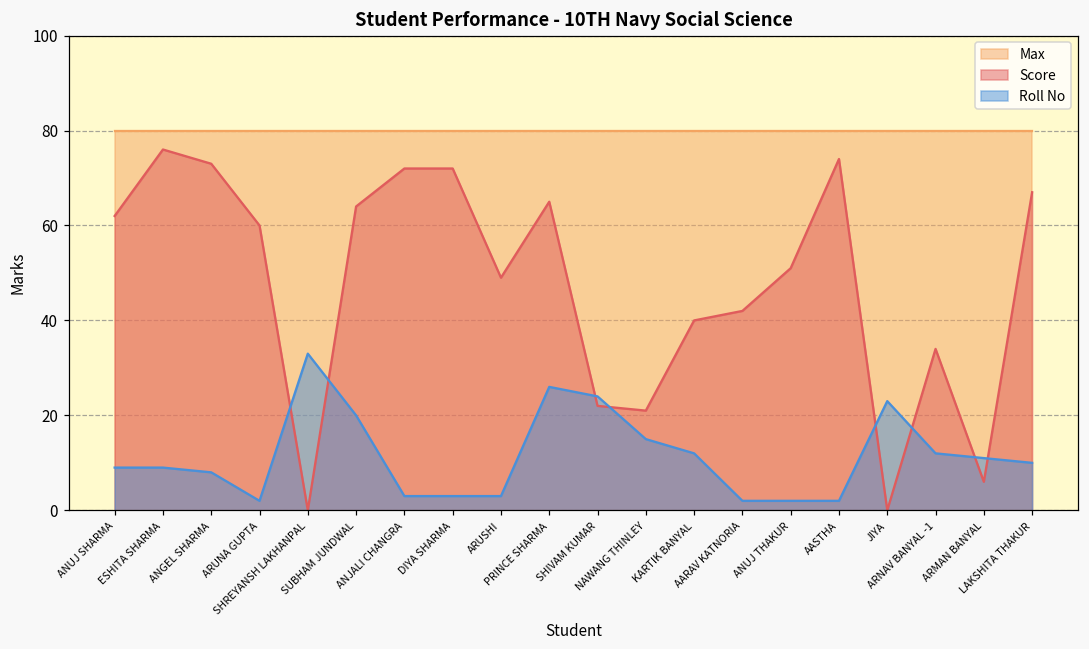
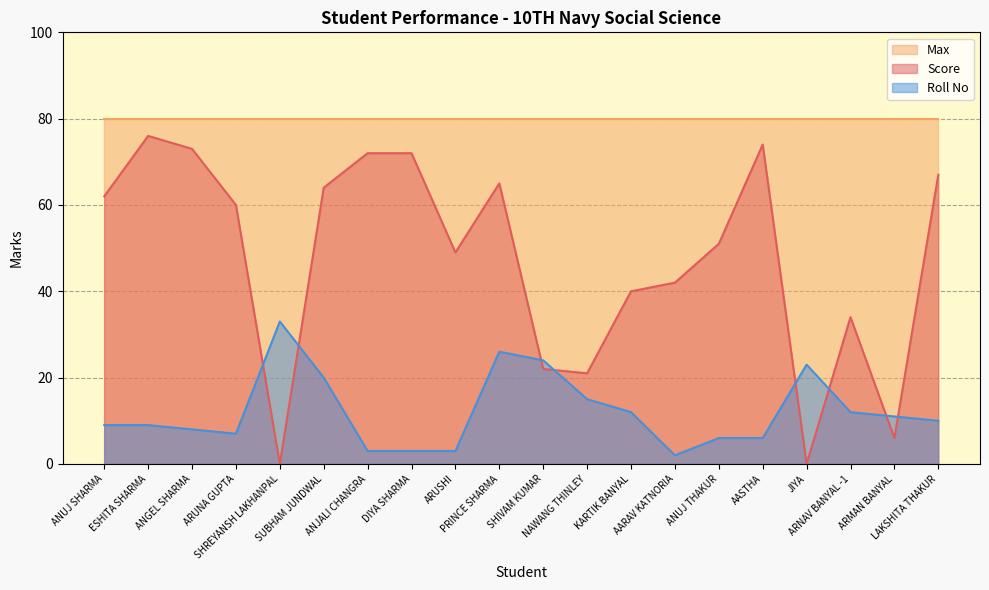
  {
    "Roll No": {
      "ANUJ SHARMA": 9,
      "ESHITA SHARMA": 9,
      "ANGEL SHARMA": 8,
-     "ARUNA GUPTA": 2,
+     "ARUNA GUPTA": 7,
      "SHREYANSH LAKHANPAL": 33,
      "SUBHAM JUNDWAL": 20,
      "ANJALI CHANGRA": 3,
      "DIYA SHARMA": 3,
      "ARUSHI": 3,
      "PRINCE SHARMA": 26,
      "SHIVAM KUMAR": 24,
      "NAWANG THINLEY": 15,
      "KARTIK BANYAL": 12,
      "AARAV KATNORIA": 2,
-     "ANUJ THAKUR": 2,
-     "AASTHA": 2,
+     "ANUJ THAKUR": 6,
+     "AASTHA": 6,
      "JIYA": 23,
      "ARNAV BANYAL -1": 12,
      "ARMAN BANYAL": 11,
      "LAKSHITA THAKUR": 10
    }
  }
